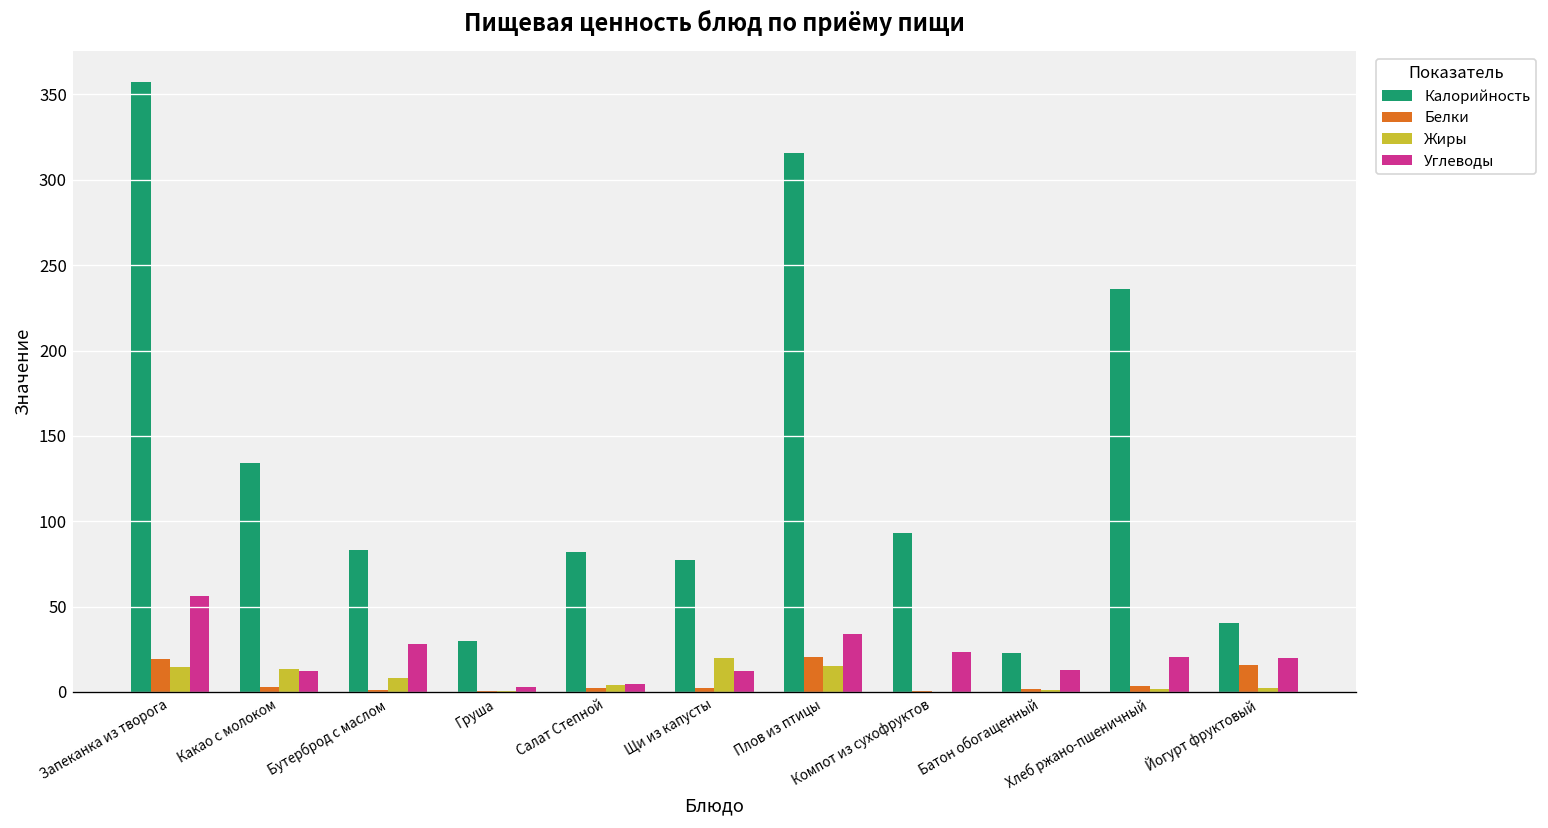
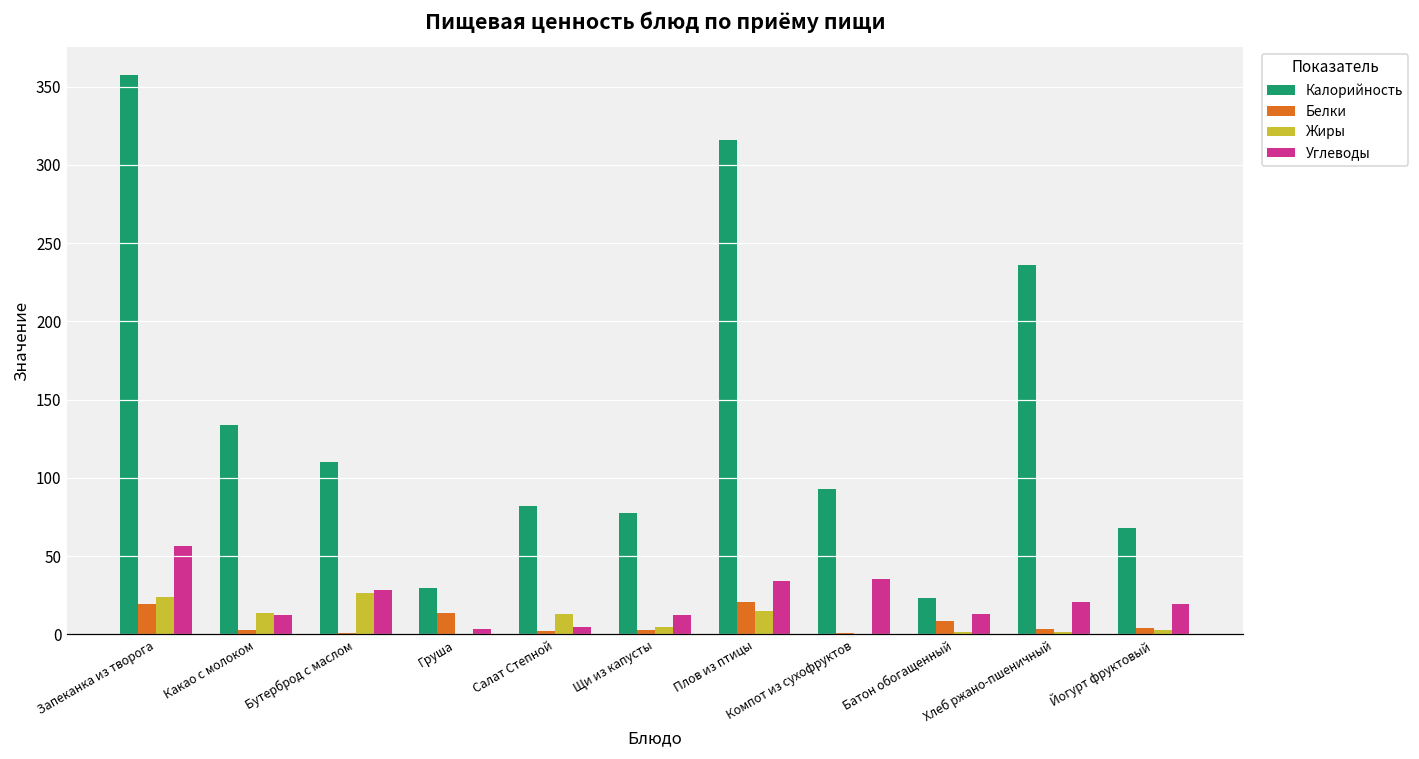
  {
    "Калорийность": {
      "Запеканка из творога": 358,
      "Какао с молоком": 134,
-     "Бутерброд с маслом": 83,
+     "Бутерброд с маслом": 110,
      "Груша": 30,
      "Салат Степной": 82,
      "Щи из капусты": 77,
      "Плов из птицы": 316,
      "Компот из сухофруктов": 93,
      "Батон обогащенный": 23,
      "Хлеб ржано-пшеничный": 236,
-     "Йогурт фруктовый": 40
+     "Йогурт фруктовый": 68
    },
    "Белки": {
      "Запеканка из творога": 20,
      "Какао с молоком": 3,
-     "Груша": 0,
+     "Груша": 14,
      "Салат Степной": 2,
      "Щи из капусты": 3,
      "Плов из птицы": 21,
-     "Батон обогащенный": 2,
+     "Батон обогащенный": 8,
      "Хлеб ржано-пшеничный": 3,
-     "Йогурт фруктовый": 16
+     "Йогурт фруктовый": 4
    },
    "Жиры": {
-     "Запеканка из творога": 14,
+     "Запеканка из творога": 24,
      "Какао с молоком": 13,
-     "Бутерброд с маслом": 8,
-     "Салат Степной": 4,
-     "Щи из капусты": 20,
+     "Бутерброд с маслом": 26,
+     "Салат Степной": 13,
+     "Щи из капусты": 5,
      "Плов из птицы": 15,
      "Йогурт фруктовый": 3
    },
    "Углеводы": {
      "Запеканка из творога": 56,
      "Какао с молоком": 12,
      "Бутерброд с маслом": 28,
      "Груша": 3,
      "Салат Степной": 5,
      "Щи из капусты": 12,
      "Плов из птицы": 34,
-     "Компот из сухофруктов": 23,
+     "Компот из сухофруктов": 36,
      "Батон обогащенный": 13,
      "Хлеб ржано-пшеничный": 20,
      "Йогурт фруктовый": 20
    }
  }
